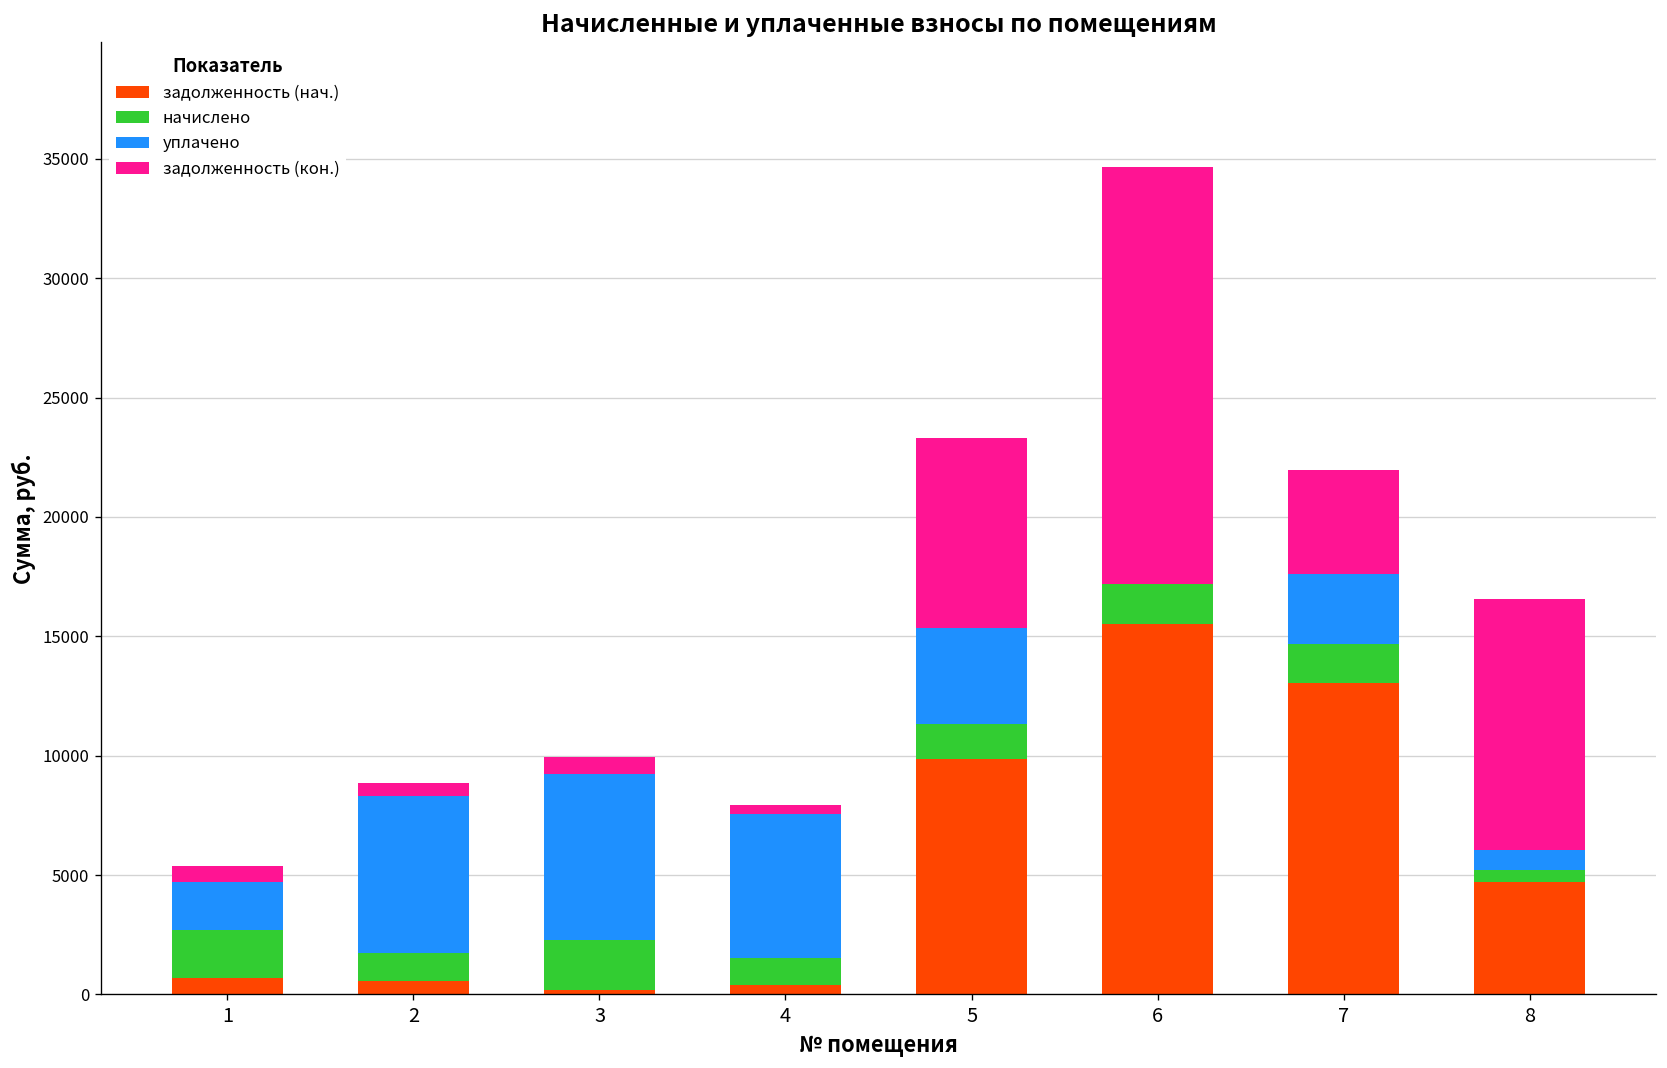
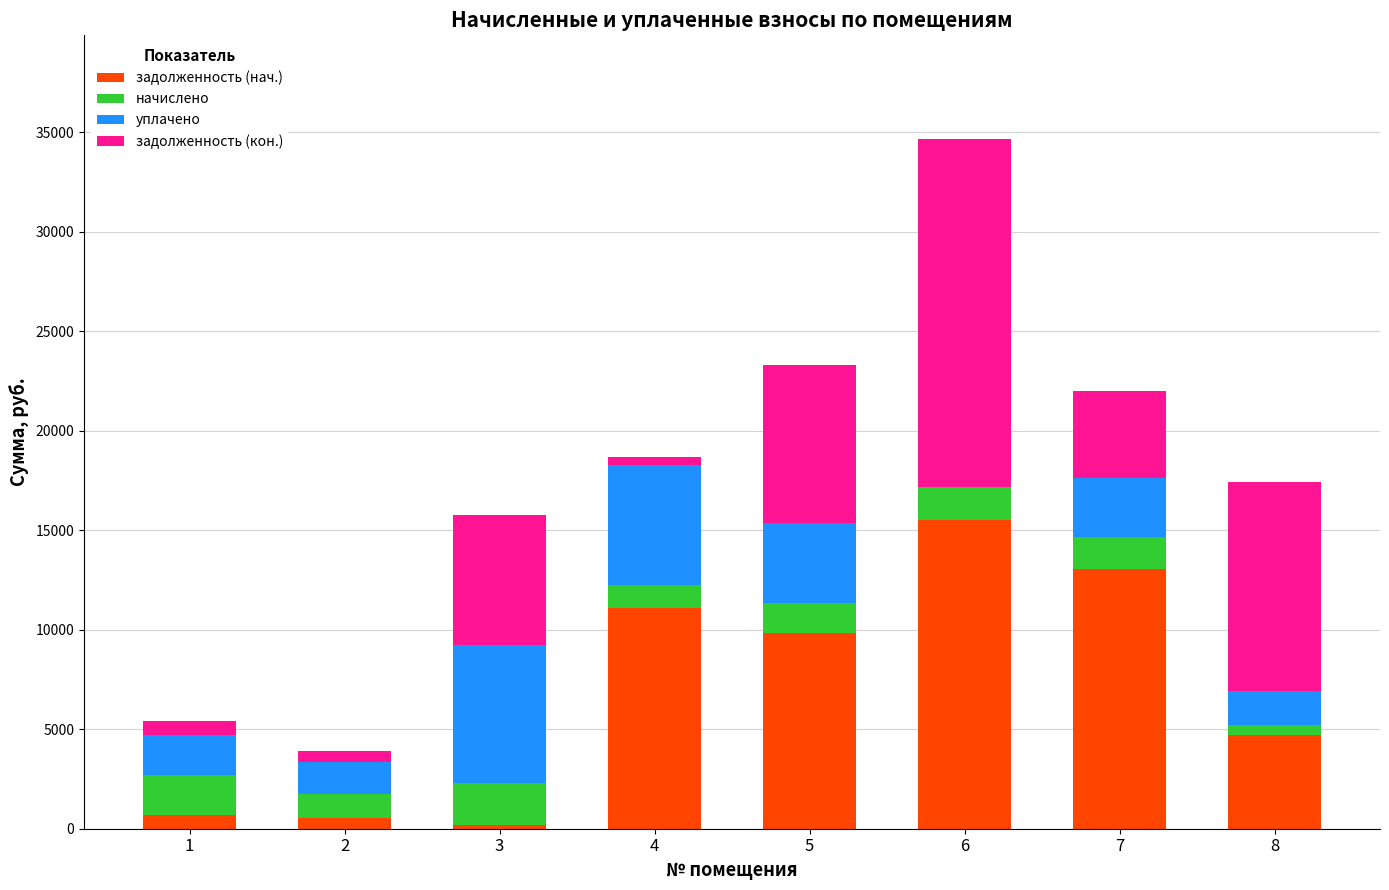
  {
    "задолженность (нач.)": {
      "1": 700,
      "2": 500,
      "3": 200,
-     "4": 400,
+     "4": 11100,
      "5": 9900,
      "6": 15500,
      "7": 13100,
      "8": 4700
    },
    "начислено": {
      "1": 2000,
      "2": 1200,
      "3": 2100,
      "4": 1200,
      "5": 1500,
      "6": 1700,
      "7": 1600,
      "8": 500
    },
    "уплачено": {
      "1": 2000,
-     "2": 6600,
+     "2": 1600,
      "3": 7000,
      "4": 6000,
      "5": 4000,
      "6": 0,
      "7": 2900,
-     "8": 900
+     "8": 1700
    },
    "задолженность (кон.)": {
      "1": 700,
      "2": 500,
-     "3": 700,
+     "3": 6500,
      "4": 400,
      "5": 8000,
      "6": 17500,
      "7": 4400,
      "8": 10500
    }
  }
